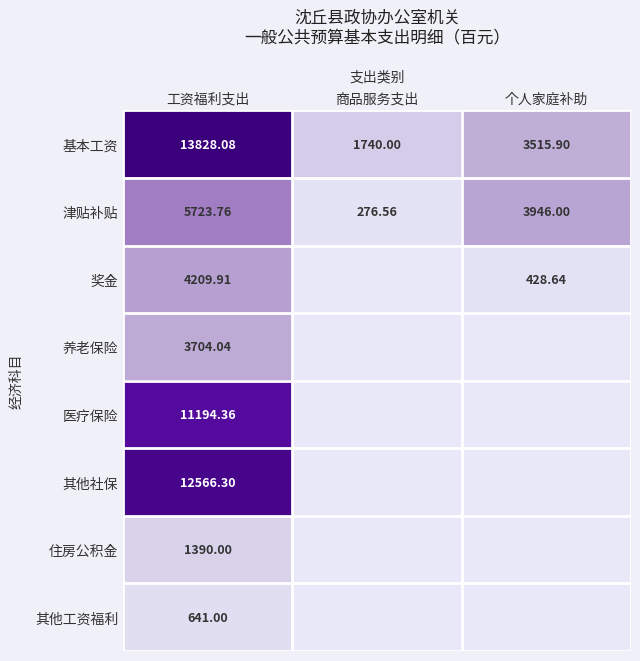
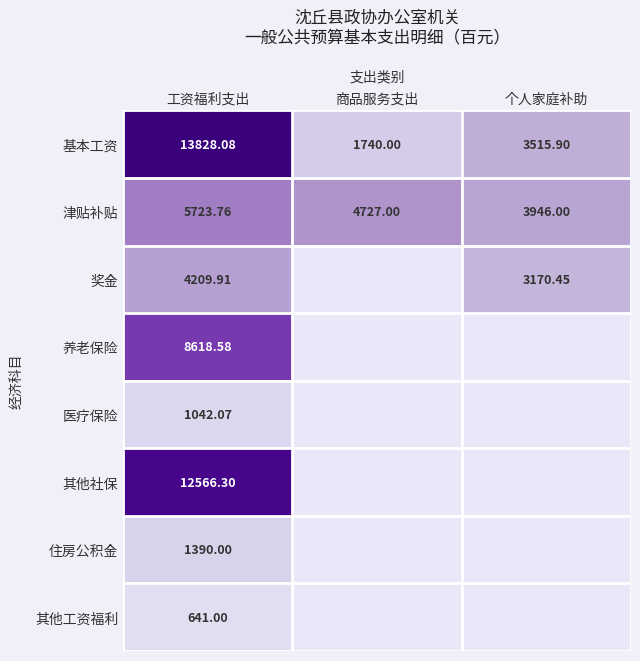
  {
    "基本工资": {
      "工资福利支出": 13828.08,
      "商品服务支出": 1740.00,
      "个人家庭补助": 3515.90
    },
    "津贴补贴": {
      "工资福利支出": 5723.76,
-     "商品服务支出": 276.56,
+     "商品服务支出": 4727.00,
      "个人家庭补助": 3946.00
    },
    "奖金": {
      "工资福利支出": 4209.91,
-     "个人家庭补助": 428.64
+     "个人家庭补助": 3170.45
    },
    "养老保险": {
-     "工资福利支出": 3704.04
+     "工资福利支出": 8618.58
    },
    "医疗保险": {
-     "工资福利支出": 11194.36
+     "工资福利支出": 1042.07
    },
    "其他社保": {
      "工资福利支出": 12566.30
    },
    "住房公积金": {
      "工资福利支出": 1390.00
    },
    "其他工资福利": {
      "工资福利支出": 641.00
    }
  }
